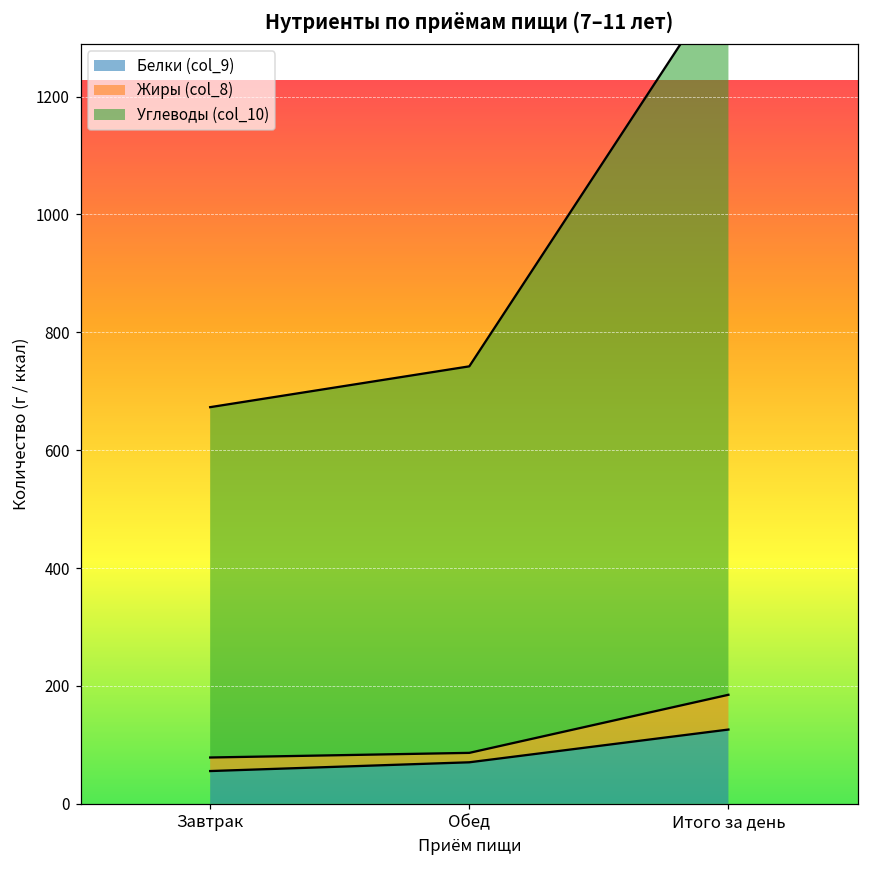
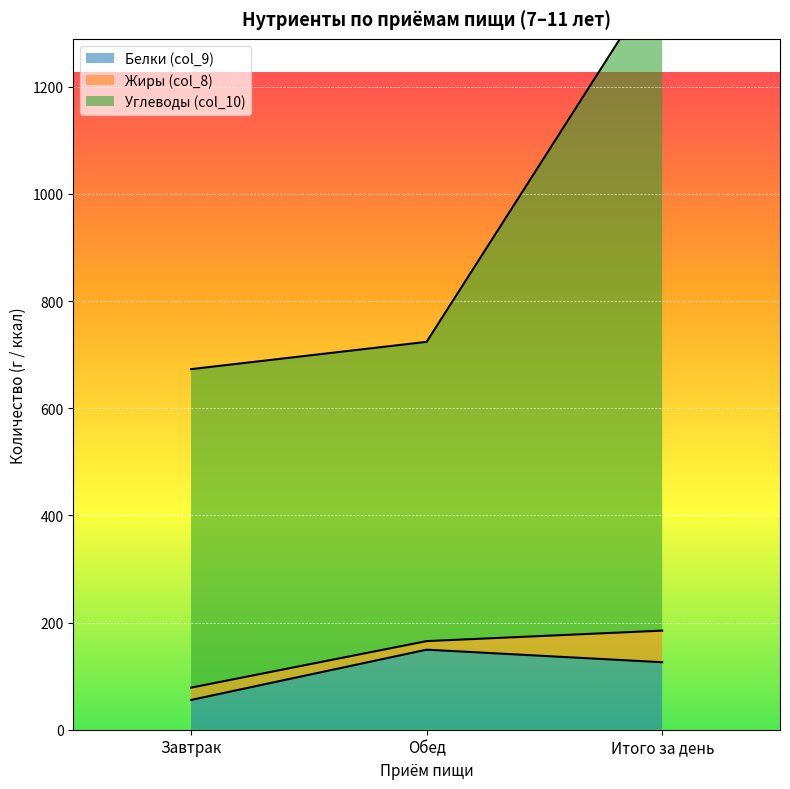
  {
    "Белки (col_9)": {
      "Завтрак": 60,
-     "Обед": 70,
+     "Обед": 150,
      "Итого за день": 130
    },
    "Жиры (col_8)": {
      "Завтрак": 20,
      "Обед": 20,
      "Итого за день": 60
    },
    "Углеводы (col_10)": {
      "Завтрак": 590,
-     "Обед": 660
+     "Обед": 560
    }
  }
